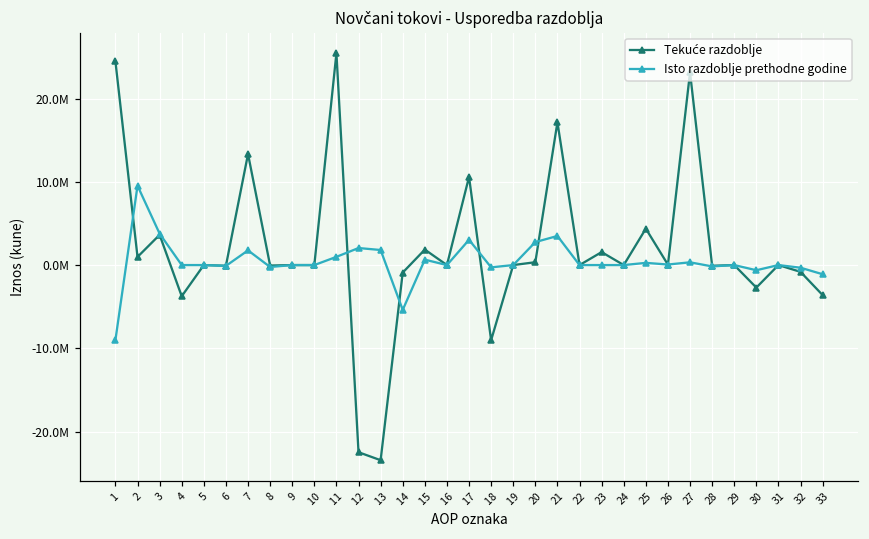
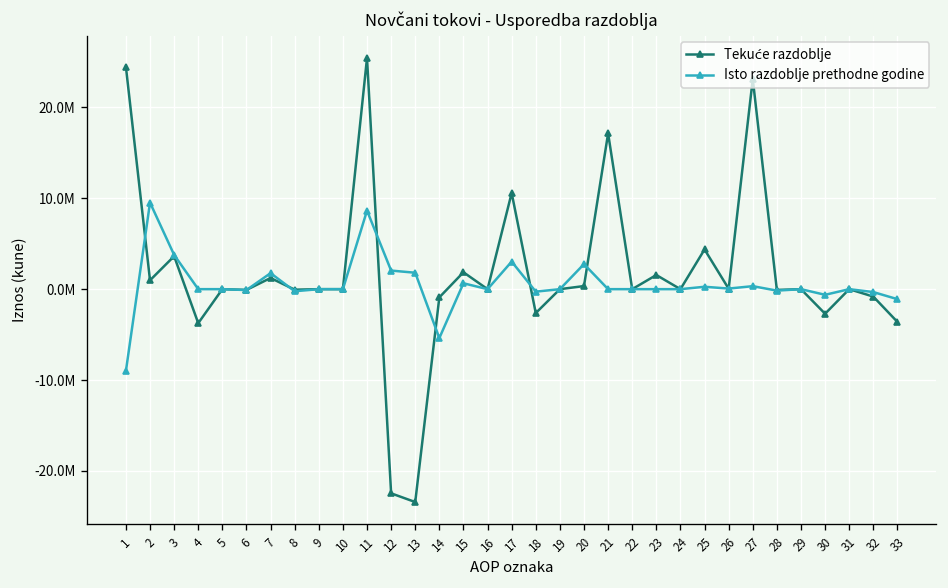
  {
    "Tekuće razdoblje": {
      "1": 24000000,
      "2": 1000000,
      "4": -4000000,
-     "7": 13000000,
+     "7": 1000000,
      "11": 25000000,
      "12": -22000000,
      "13": -23000000,
      "14": -1000000,
      "15": 2000000,
      "17": 11000000,
-     "18": -9000000,
+     "18": -3000000,
      "20": 0,
      "21": 17000000,
      "23": 2000000,
      "25": 4000000,
      "30": -3000000,
      "32": -1000000,
      "33": -4000000
    },
    "Isto razdoblje prethodne godine": {
      "1": -9000000,
      "2": 10000000,
      "4": 0,
      "7": 2000000,
-     "11": 1000000,
+     "11": 9000000,
      "12": 2000000,
      "13": 2000000,
      "14": -5000000,
      "15": 1000000,
      "17": 3000000,
      "18": 0,
      "20": 3000000,
-     "21": 3000000,
+     "21": 0,
      "23": 0,
      "25": 0,
      "27": 0,
      "30": -1000000,
      "32": 0,
      "33": -1000000
    }
  }
